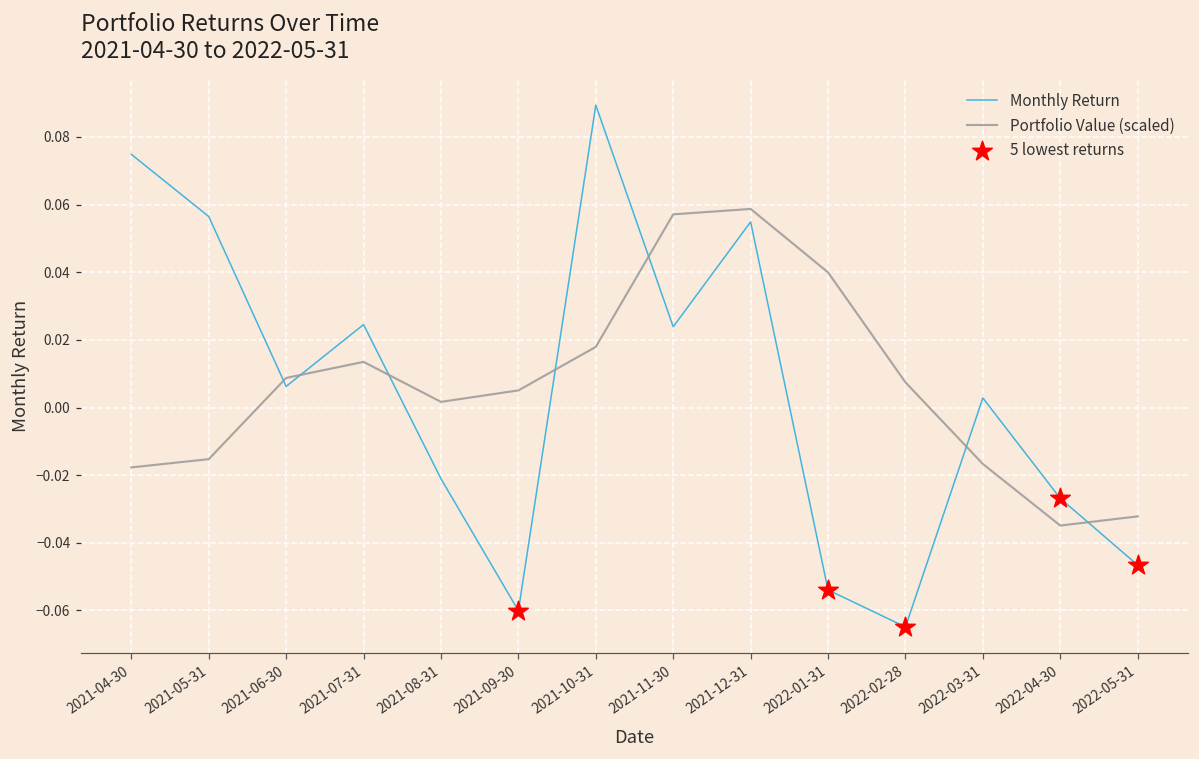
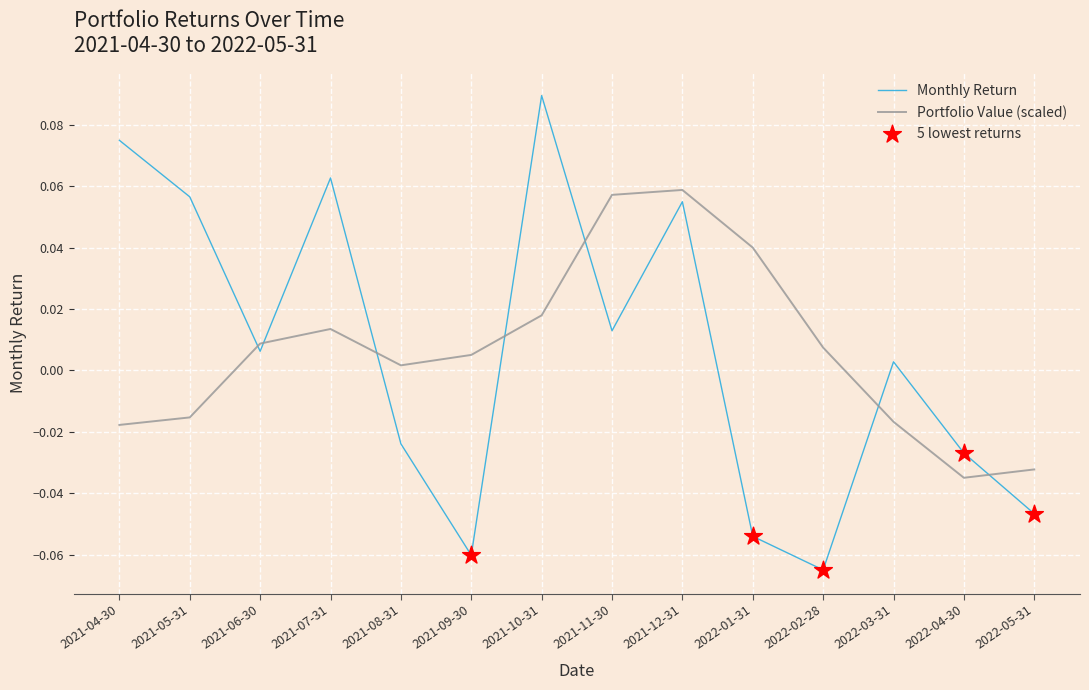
  {
    "Monthly Return": {
      "2021-04-30": 0.075,
      "2021-05-31": 0.056,
      "2021-06-30": 0.006,
-     "2021-07-31": 0.025,
-     "2021-08-31": -0.021,
+     "2021-07-31": 0.063,
+     "2021-08-31": -0.024,
      "2021-10-31": 0.089,
-     "2021-11-30": 0.024,
+     "2021-11-30": 0.013,
      "2021-12-31": 0.055,
      "2022-03-31": 0.003
    },
    "Portfolio Value (scaled)": {
      "2021-04-30": -0.018,
      "2021-05-31": -0.015,
      "2021-06-30": 0.009,
      "2021-07-31": 0.013,
      "2021-08-31": 0.002,
      "2021-09-30": 0.005,
      "2021-10-31": 0.018,
      "2021-11-30": 0.057,
      "2021-12-31": 0.059,
      "2022-01-31": 0.040,
      "2022-02-28": 0.007,
      "2022-03-31": -0.017,
      "2022-04-30": -0.035,
      "2022-05-31": -0.032
    }
  }
